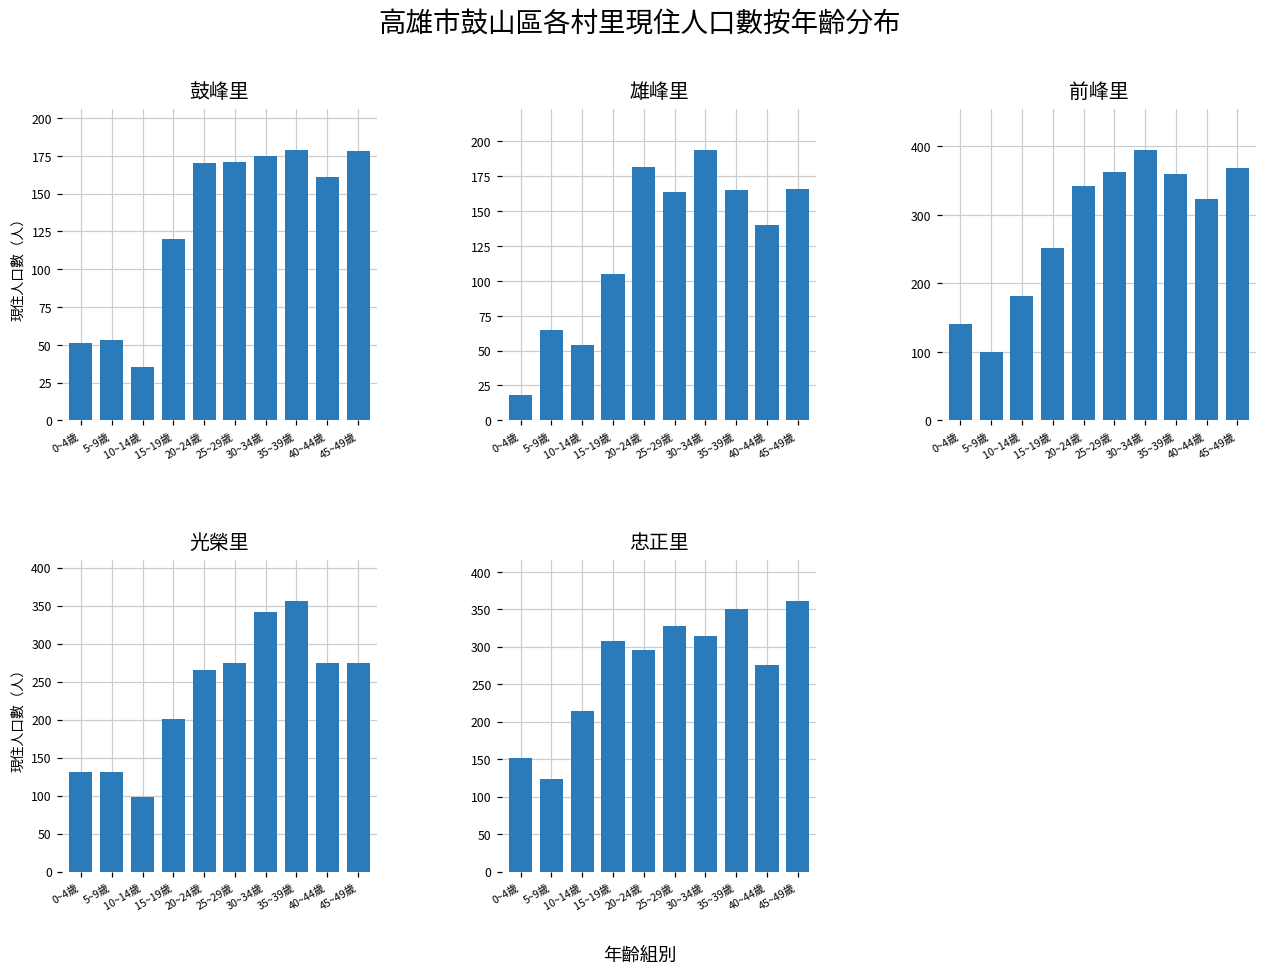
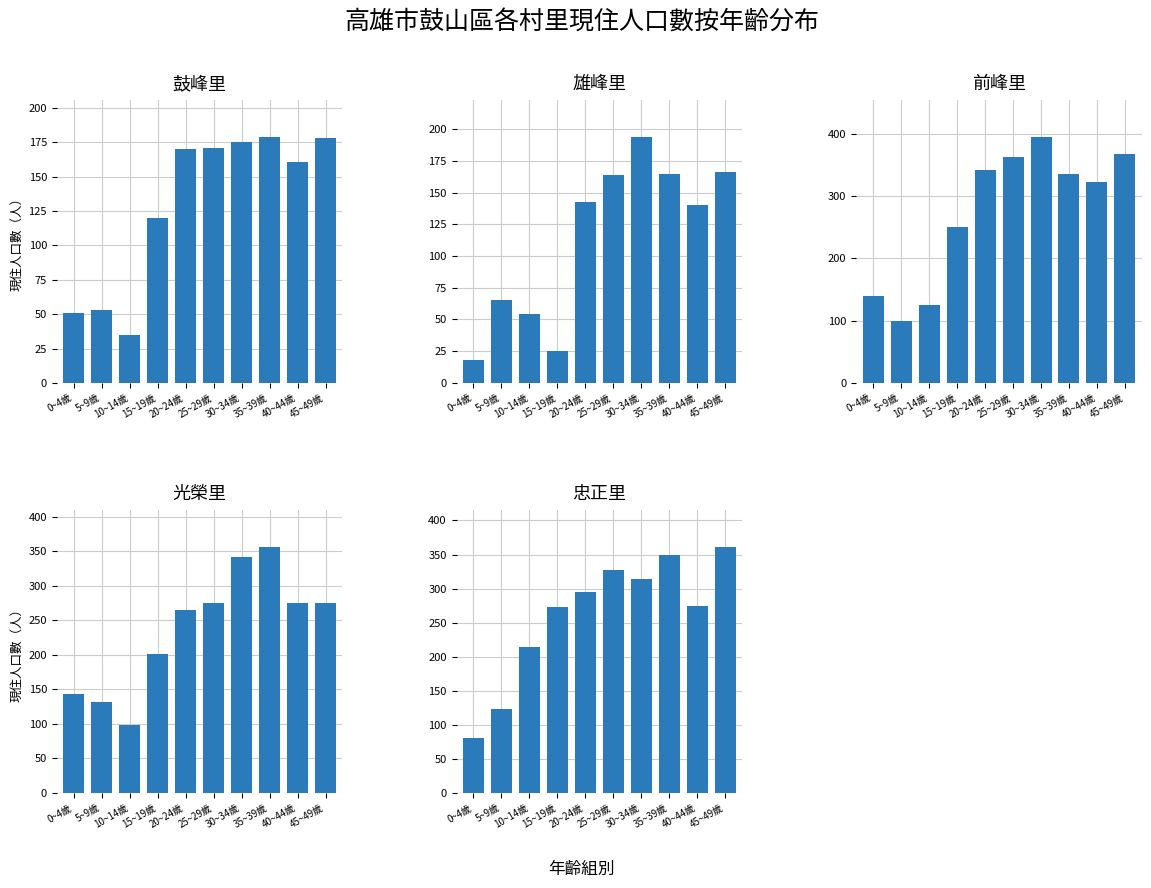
  {
    "鼓峰里": {
      "0~4歲": 51,
      "5~9歲": 53,
      "10~14歲": 35,
      "15~19歲": 120,
      "20~24歲": 170,
      "25~29歲": 171,
      "30~34歲": 175,
      "35~39歲": 179,
      "40~44歲": 161,
      "45~49歲": 178
    },
    "雄峰里": {
      "0~4歲": 18,
      "5~9歲": 65,
      "10~14歲": 54,
-     "15~19歲": 105,
-     "20~24歲": 182,
+     "15~19歲": 25,
+     "20~24歲": 143,
      "25~29歲": 164,
      "30~34歲": 194,
      "35~39歲": 165,
      "40~44歲": 140,
      "45~49歲": 166
    },
    "前峰里": {
      "0~4歲": 140,
      "5~9歲": 100,
-     "10~14歲": 180,
+     "10~14歲": 130,
      "15~19歲": 250,
      "20~24歲": 340,
      "25~29歲": 360,
      "30~34歲": 400,
-     "35~39歲": 360,
+     "35~39歲": 340,
      "40~44歲": 320,
      "45~49歲": 370
    },
    "光榮里": {
-     "0~4歲": 130,
+     "0~4歲": 140,
      "5~9歲": 130,
      "10~14歲": 100,
      "15~19歲": 200,
      "20~24歲": 270,
      "25~29歲": 280,
      "30~34歲": 340,
      "35~39歲": 360,
      "40~44歲": 280,
      "45~49歲": 280
    },
    "忠正里": {
-     "0~4歲": 150,
+     "0~4歲": 80,
      "5~9歲": 120,
      "10~14歲": 210,
-     "15~19歲": 310,
+     "15~19歲": 270,
      "20~24歲": 300,
      "25~29歲": 330,
      "30~34歲": 310,
      "35~39歲": 350,
      "40~44歲": 280,
      "45~49歲": 360
    }
  }
